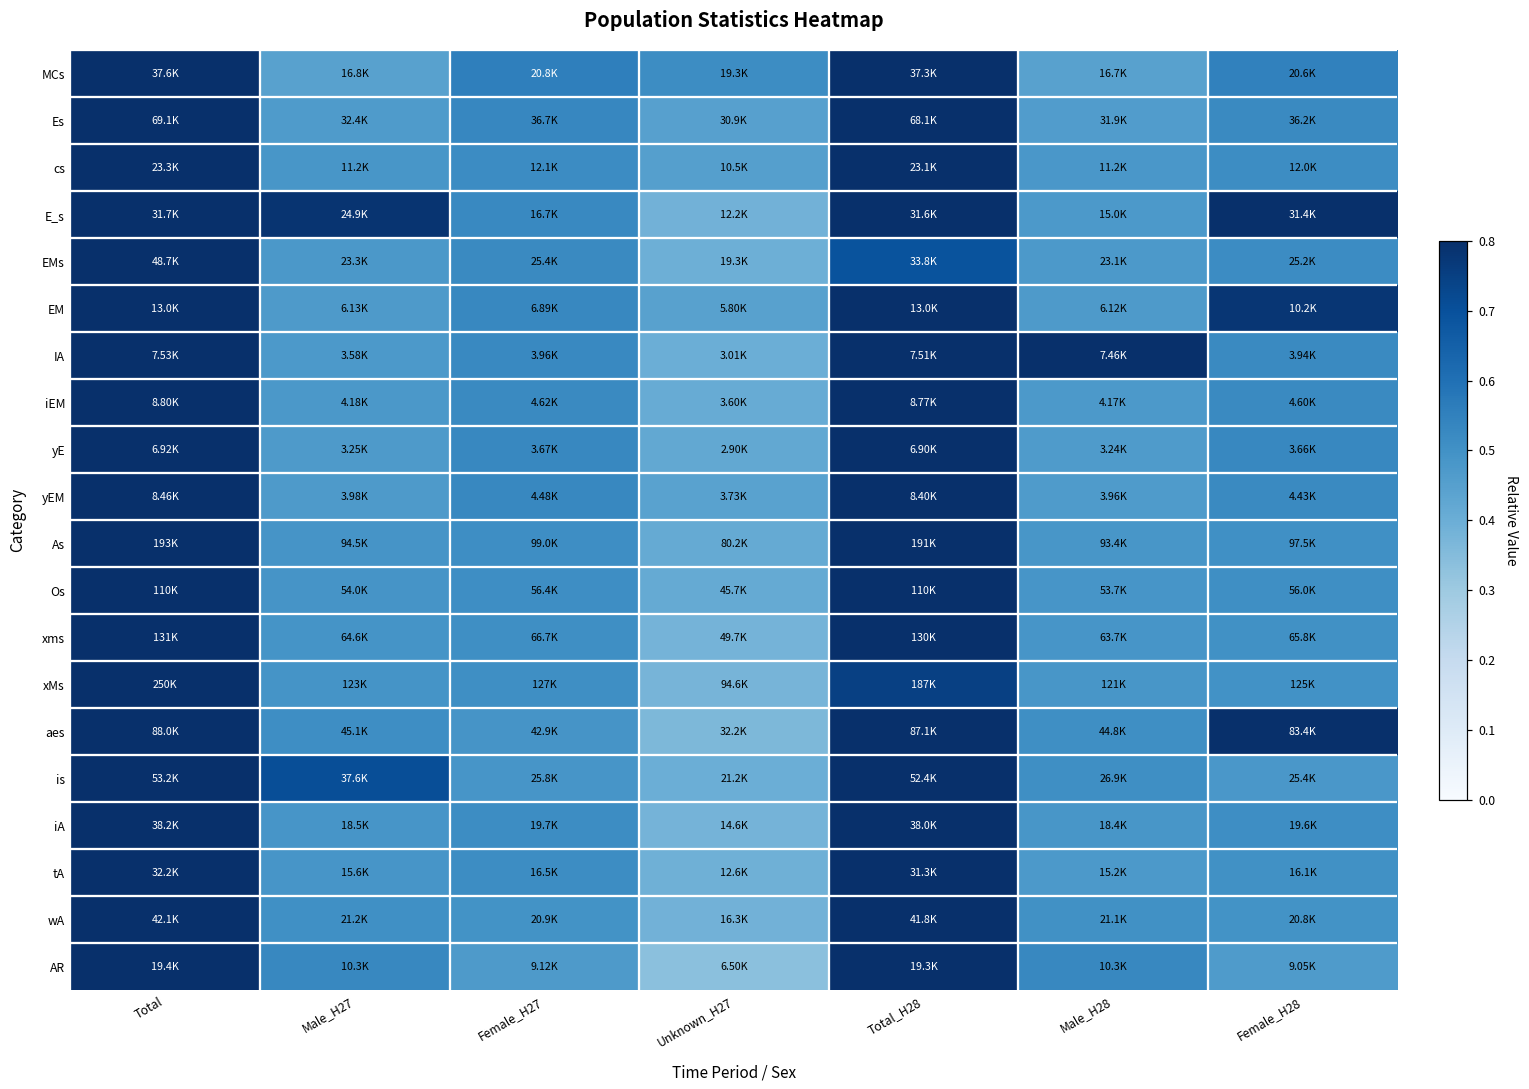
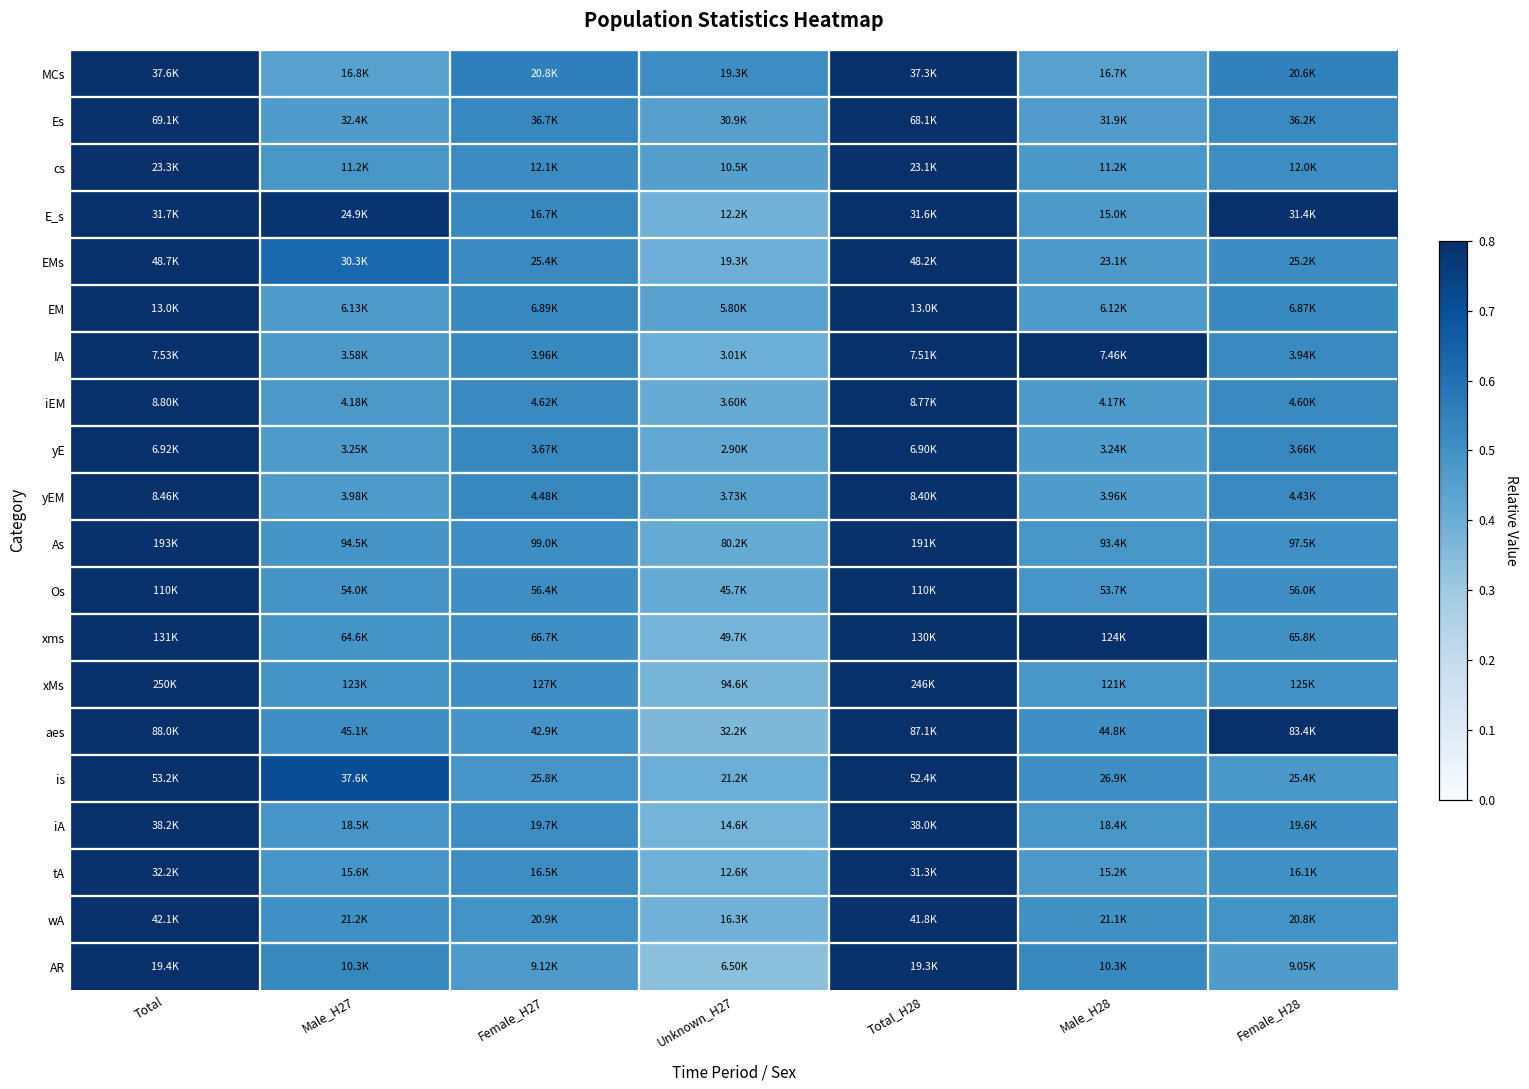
  {
    "MCs": {
      "Total": "37.6K",
      "Male_H27": "16.8K",
      "Female_H27": "20.8K",
      "Unknown_H27": "19.3K",
      "Total_H28": "37.3K",
      "Male_H28": "16.7K",
      "Female_H28": "20.6K"
    },
    "Es": {
      "Total": "69.1K",
      "Male_H27": "32.4K",
      "Female_H27": "36.7K",
      "Unknown_H27": "30.9K",
      "Total_H28": "68.1K",
      "Male_H28": "31.9K",
      "Female_H28": "36.2K"
    },
    "cs": {
      "Total": "23.3K",
      "Male_H27": "11.2K",
      "Female_H27": "12.1K",
      "Unknown_H27": "10.5K",
      "Total_H28": "23.1K",
      "Male_H28": "11.2K",
      "Female_H28": "12.0K"
    },
    "E_s": {
      "Total": "31.7K",
      "Male_H27": "24.9K",
      "Female_H27": "16.7K",
      "Unknown_H27": "12.2K",
      "Total_H28": "31.6K",
      "Male_H28": "15.0K",
      "Female_H28": "31.4K"
    },
    "EMs": {
      "Total": "48.7K",
-     "Male_H27": "23.3K",
+     "Male_H27": "30.3K",
      "Female_H27": "25.4K",
      "Unknown_H27": "19.3K",
-     "Total_H28": "33.8K",
+     "Total_H28": "48.2K",
      "Male_H28": "23.1K",
      "Female_H28": "25.2K"
    },
    "EM": {
      "Total": "13.0K",
      "Male_H27": "6.13K",
      "Female_H27": "6.89K",
      "Unknown_H27": "5.80K",
      "Total_H28": "13.0K",
      "Male_H28": "6.12K",
-     "Female_H28": "10.2K"
+     "Female_H28": "6.87K"
    },
    "IA": {
      "Total": "7.53K",
      "Male_H27": "3.58K",
      "Female_H27": "3.96K",
      "Unknown_H27": "3.01K",
      "Total_H28": "7.51K",
      "Male_H28": "7.46K",
      "Female_H28": "3.94K"
    },
    "iEM": {
      "Total": "8.80K",
      "Male_H27": "4.18K",
      "Female_H27": "4.62K",
      "Unknown_H27": "3.60K",
      "Total_H28": "8.77K",
      "Male_H28": "4.17K",
      "Female_H28": "4.60K"
    },
    "yE": {
      "Total": "6.92K",
      "Male_H27": "3.25K",
      "Female_H27": "3.67K",
      "Unknown_H27": "2.90K",
      "Total_H28": "6.90K",
      "Male_H28": "3.24K",
      "Female_H28": "3.66K"
    },
    "yEM": {
      "Total": "8.46K",
      "Male_H27": "3.98K",
      "Female_H27": "4.48K",
      "Unknown_H27": "3.73K",
      "Total_H28": "8.40K",
      "Male_H28": "3.96K",
      "Female_H28": "4.43K"
    },
    "As": {
      "Total": "193K",
      "Male_H27": "94.5K",
      "Female_H27": "99.0K",
      "Unknown_H27": "80.2K",
      "Total_H28": "191K",
      "Male_H28": "93.4K",
      "Female_H28": "97.5K"
    },
    "Os": {
      "Total": "110K",
      "Male_H27": "54.0K",
      "Female_H27": "56.4K",
      "Unknown_H27": "45.7K",
      "Total_H28": "110K",
      "Male_H28": "53.7K",
      "Female_H28": "56.0K"
    },
    "xms": {
      "Total": "131K",
      "Male_H27": "64.6K",
      "Female_H27": "66.7K",
      "Unknown_H27": "49.7K",
      "Total_H28": "130K",
-     "Male_H28": "63.7K",
+     "Male_H28": "124K",
      "Female_H28": "65.8K"
    },
    "xMs": {
      "Total": "250K",
      "Male_H27": "123K",
      "Female_H27": "127K",
      "Unknown_H27": "94.6K",
-     "Total_H28": "187K",
+     "Total_H28": "246K",
      "Male_H28": "121K",
      "Female_H28": "125K"
    },
    "aes": {
      "Total": "88.0K",
      "Male_H27": "45.1K",
      "Female_H27": "42.9K",
      "Unknown_H27": "32.2K",
      "Total_H28": "87.1K",
      "Male_H28": "44.8K",
      "Female_H28": "83.4K"
    },
    "is": {
      "Total": "53.2K",
      "Male_H27": "37.6K",
      "Female_H27": "25.8K",
      "Unknown_H27": "21.2K",
      "Total_H28": "52.4K",
      "Male_H28": "26.9K",
      "Female_H28": "25.4K"
    },
    "iA": {
      "Total": "38.2K",
      "Male_H27": "18.5K",
      "Female_H27": "19.7K",
      "Unknown_H27": "14.6K",
      "Total_H28": "38.0K",
      "Male_H28": "18.4K",
      "Female_H28": "19.6K"
    },
    "tA": {
      "Total": "32.2K",
      "Male_H27": "15.6K",
      "Female_H27": "16.5K",
      "Unknown_H27": "12.6K",
      "Total_H28": "31.3K",
      "Male_H28": "15.2K",
      "Female_H28": "16.1K"
    },
    "wA": {
      "Total": "42.1K",
      "Male_H27": "21.2K",
      "Female_H27": "20.9K",
      "Unknown_H27": "16.3K",
      "Total_H28": "41.8K",
      "Male_H28": "21.1K",
      "Female_H28": "20.8K"
    },
    "AR": {
      "Total": "19.4K",
      "Male_H27": "10.3K",
      "Female_H27": "9.12K",
      "Unknown_H27": "6.50K",
      "Total_H28": "19.3K",
      "Male_H28": "10.3K",
      "Female_H28": "9.05K"
    }
  }
